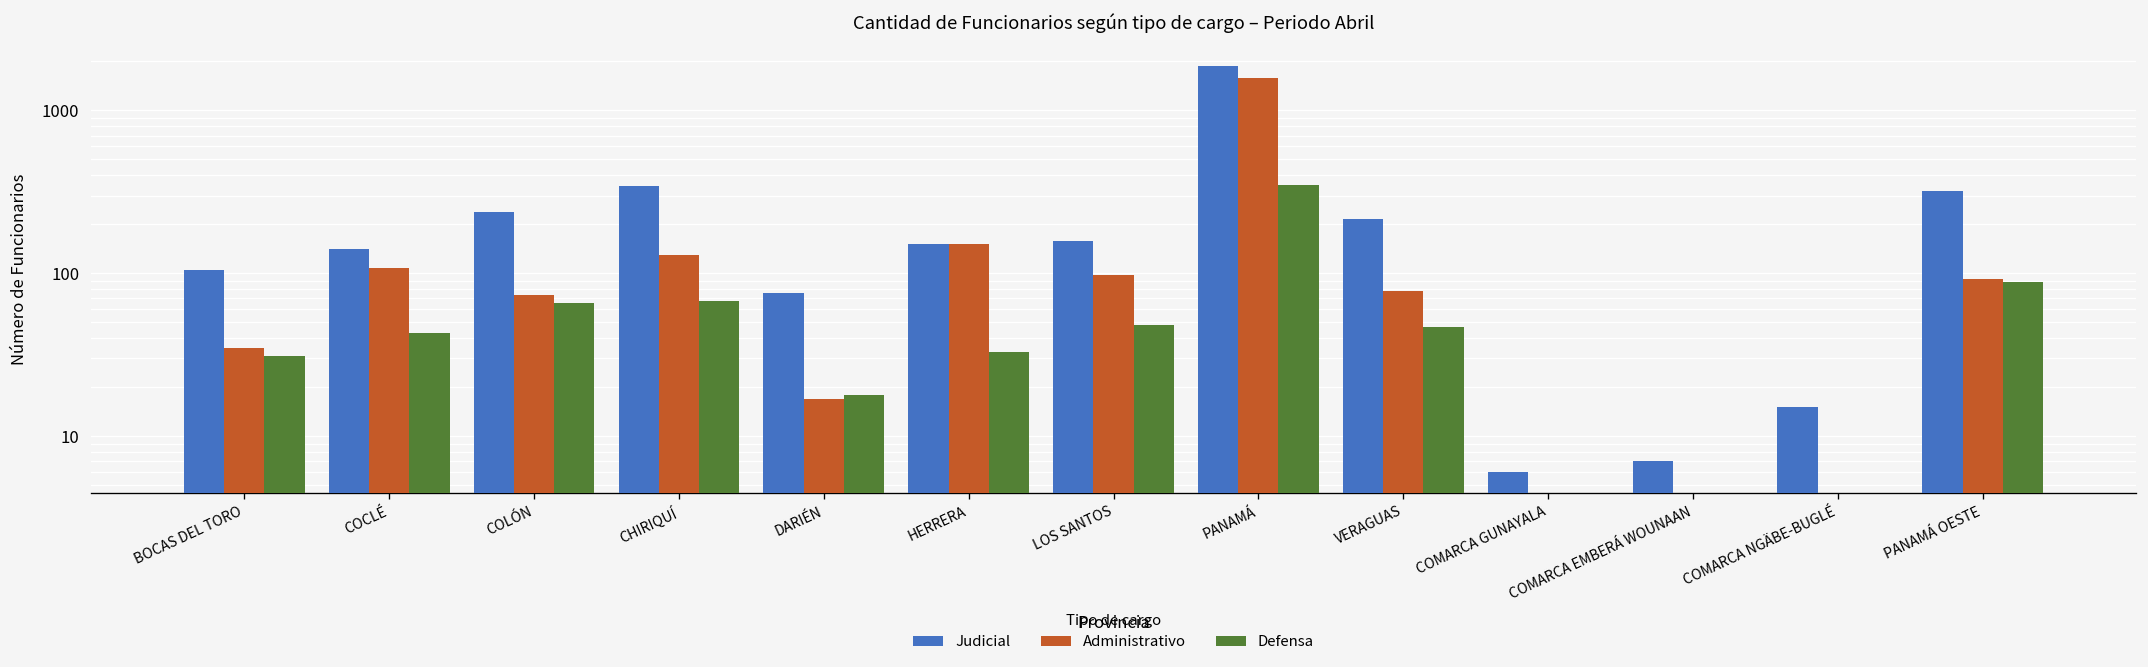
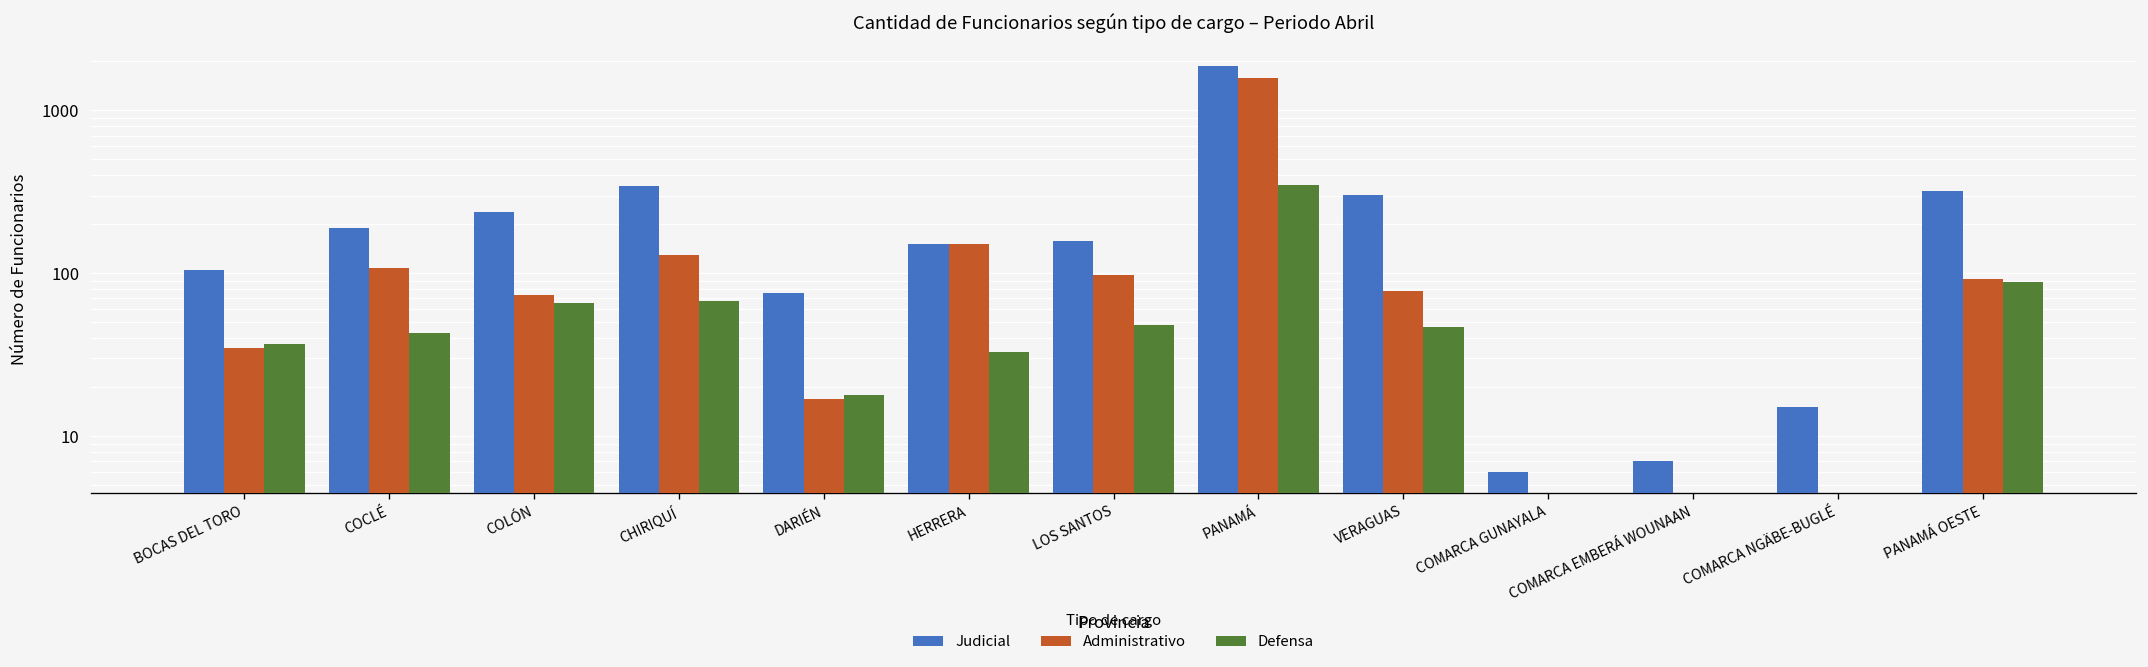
  {
    "Judicial": {
      "BOCAS DEL TORO": 100,
-     "COCLÉ": 140,
+     "COCLÉ": 190,
      "COLÓN": 240,
      "CHIRIQUÍ": 340,
      "DARIÉN": 80,
      "HERRERA": 150,
      "LOS SANTOS": 160,
      "PANAMÁ": 1900,
-     "VERAGUAS": 220,
+     "VERAGUAS": 300,
      "COMARCA GUNAYALA": 6,
      "COMARCA EMBERÁ WOUNAAN": 7,
      "COMARCA NGÄBE-BUGLÉ": 15,
      "PANAMÁ OESTE": 320
    },
    "Administrativo": {
      "BOCAS DEL TORO": 35,
      "COCLÉ": 110,
      "COLÓN": 70,
      "CHIRIQUÍ": 130,
      "DARIÉN": 17,
      "HERRERA": 150,
      "LOS SANTOS": 100,
      "PANAMÁ": 1600,
      "VERAGUAS": 80,
      "PANAMÁ OESTE": 90
    },
    "Defensa": {
-     "BOCAS DEL TORO": 31,
+     "BOCAS DEL TORO": 37,
      "COCLÉ": 43,
      "COLÓN": 70,
      "CHIRIQUÍ": 70,
      "DARIÉN": 18,
      "HERRERA": 33,
      "LOS SANTOS": 48,
      "PANAMÁ": 350,
      "VERAGUAS": 47,
      "PANAMÁ OESTE": 90
    }
  }
